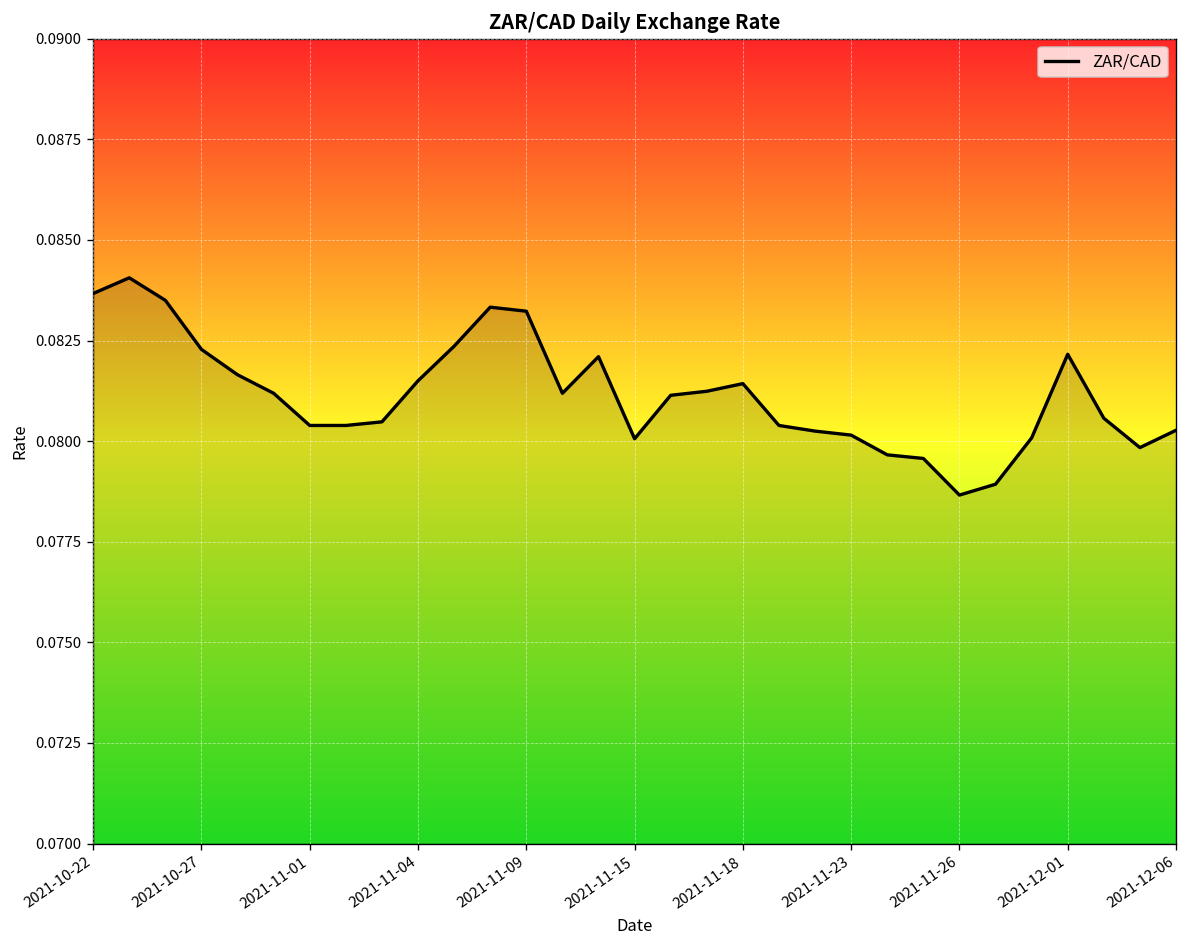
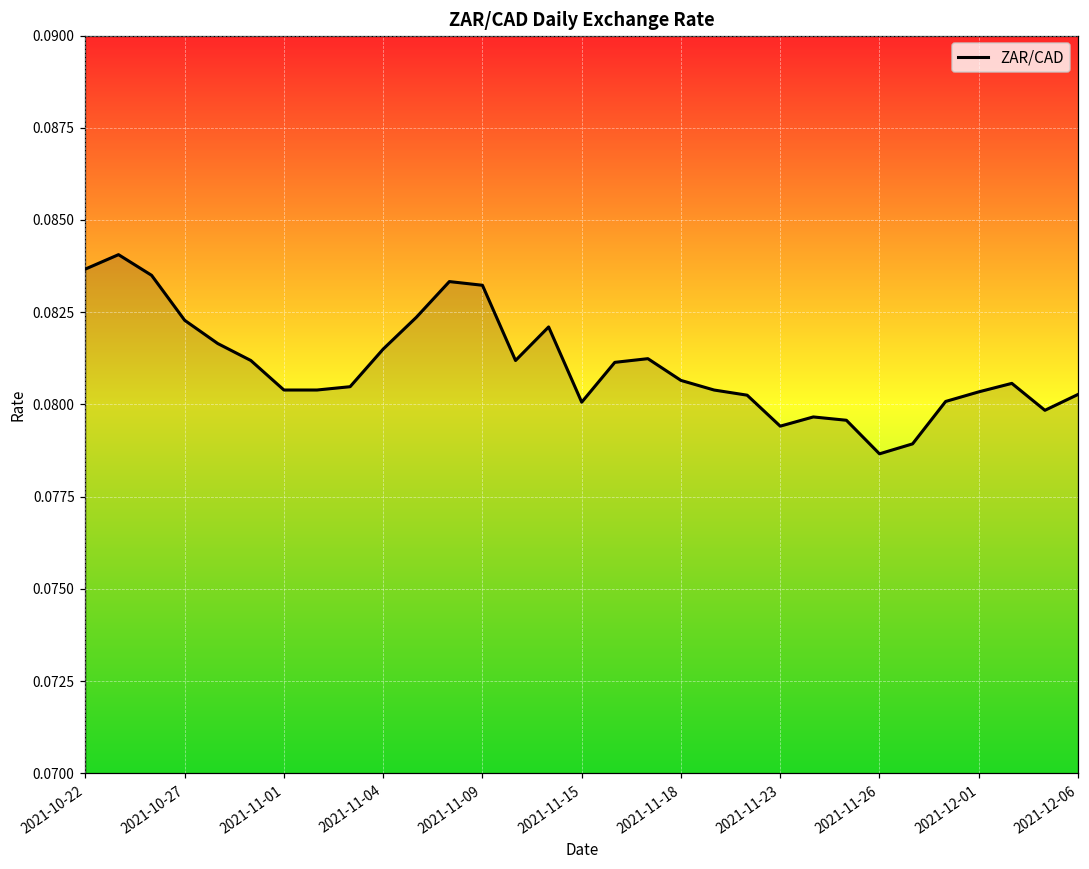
  {
    "2021-10-22": 0.0837,
    "2021-10-27": 0.0823,
    "2021-11-01": 0.0804,
    "2021-11-04": 0.0815,
    "2021-11-09": 0.0832,
    "2021-11-15": 0.0801,
-   "2021-11-18": 0.0814,
-   "2021-11-23": 0.0802,
+   "2021-11-18": 0.0807,
+   "2021-11-23": 0.0794,
    "2021-11-26": 0.0787,
-   "2021-12-01": 0.0822,
+   "2021-12-01": 0.0803,
    "2021-12-06": 0.0803
  }
